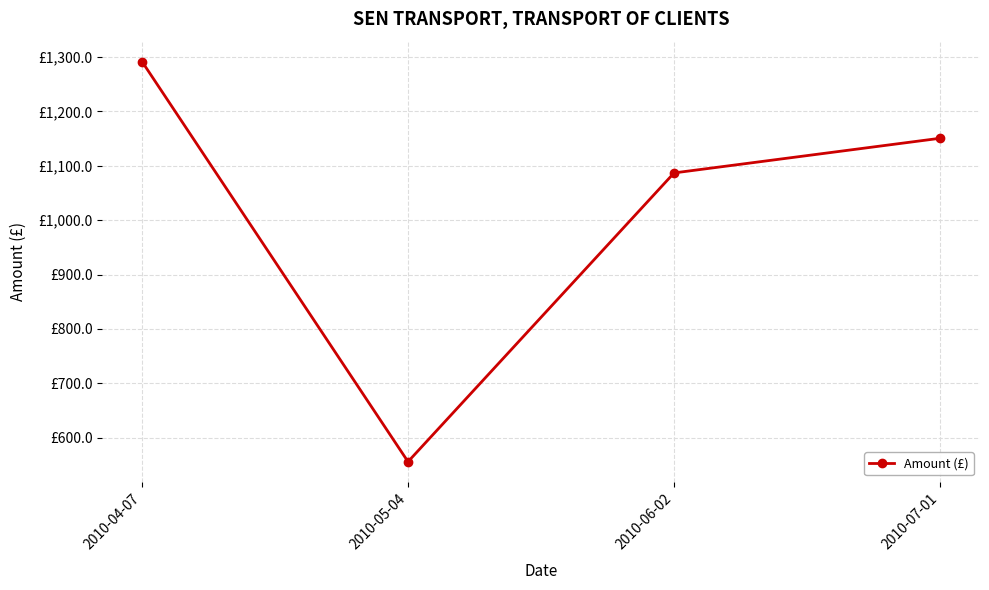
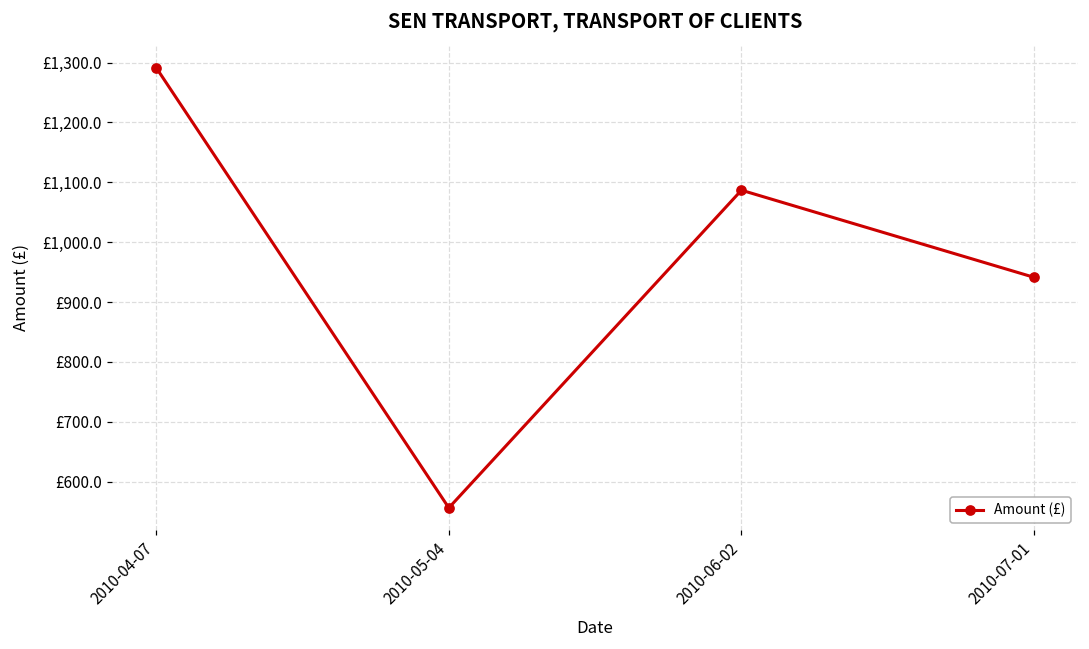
  {
    "2010-04-07": "£1,290",
    "2010-05-04": "£560",
    "2010-06-02": "£1,090",
-   "2010-07-01": "£1,150"
+   "2010-07-01": "£940"
  }
